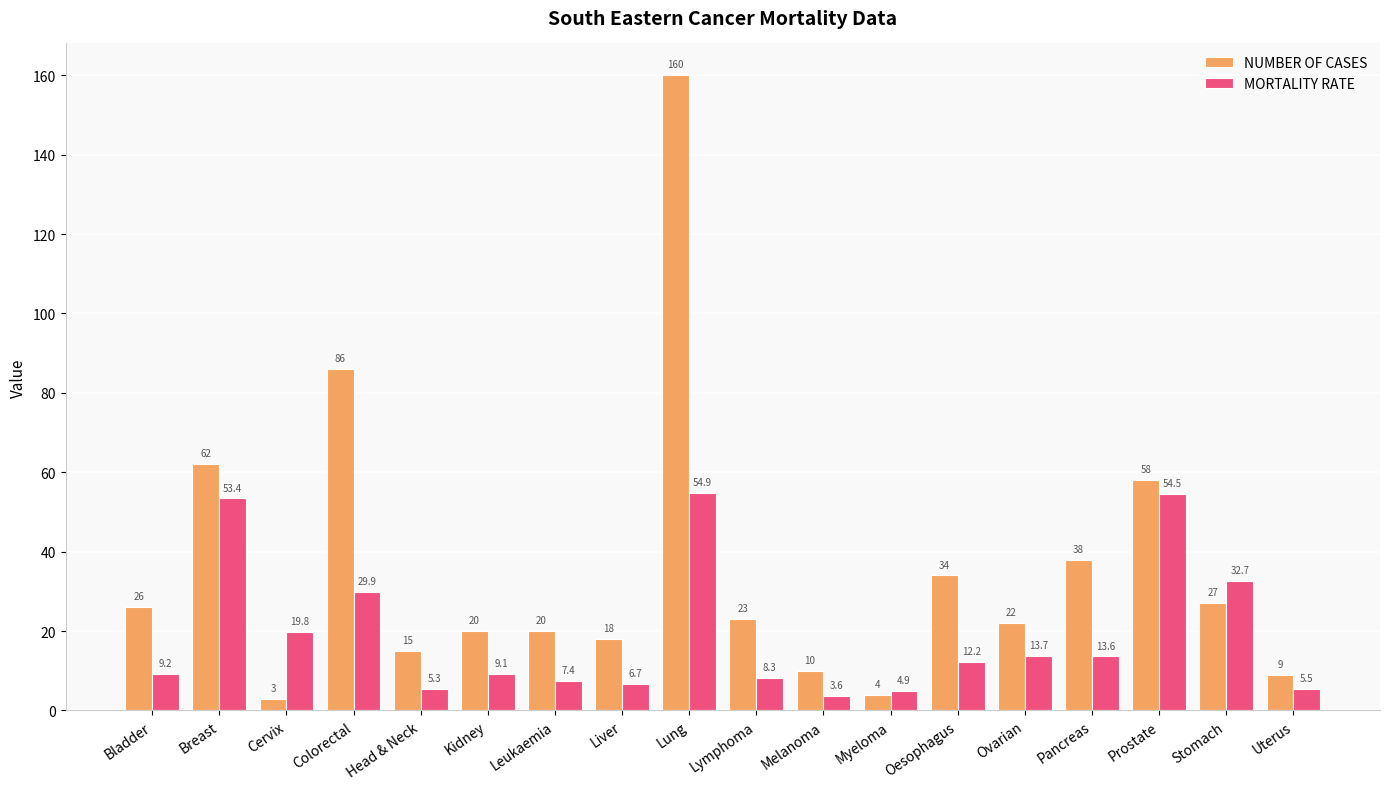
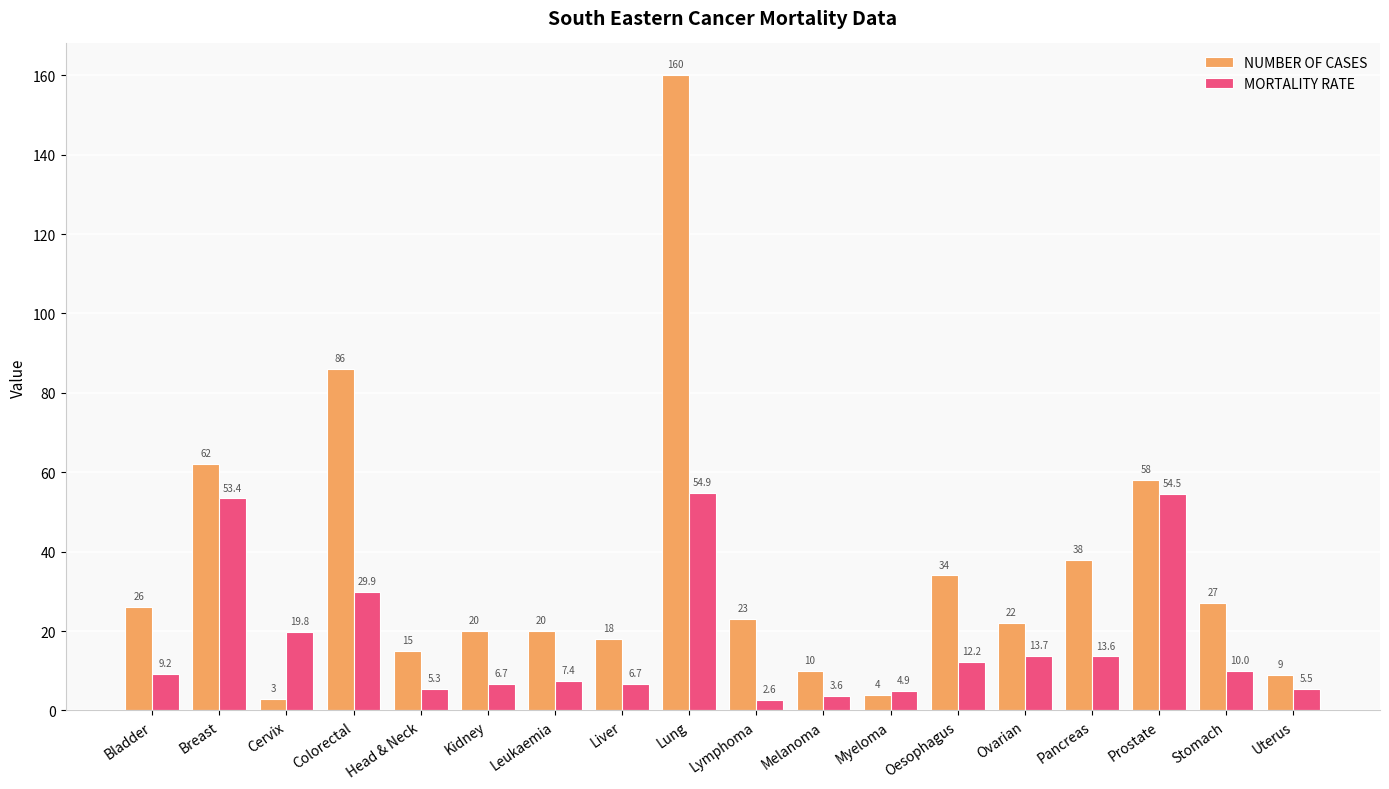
  {
    "NUMBER OF CASES": {
      "Bladder": 26,
      "Breast": 62,
      "Cervix": 3,
      "Colorectal": 86,
      "Head & Neck": 15,
      "Kidney": 20,
      "Leukaemia": 20,
      "Liver": 18,
      "Lung": 160,
      "Lymphoma": 23,
      "Melanoma": 10,
      "Myeloma": 4,
      "Oesophagus": 34,
      "Ovarian": 22,
      "Pancreas": 38,
      "Prostate": 58,
      "Stomach": 27,
      "Uterus": 9
    },
    "MORTALITY RATE": {
      "Bladder": 9.2,
      "Breast": 53.4,
      "Cervix": 19.8,
      "Colorectal": 29.9,
      "Head & Neck": 5.3,
-     "Kidney": 9.1,
+     "Kidney": 6.7,
      "Leukaemia": 7.4,
      "Liver": 6.7,
      "Lung": 54.9,
-     "Lymphoma": 8.3,
+     "Lymphoma": 2.6,
      "Melanoma": 3.6,
      "Myeloma": 4.9,
      "Oesophagus": 12.2,
      "Ovarian": 13.7,
      "Pancreas": 13.6,
      "Prostate": 54.5,
-     "Stomach": 32.7,
+     "Stomach": 10.0,
      "Uterus": 5.5
    }
  }
